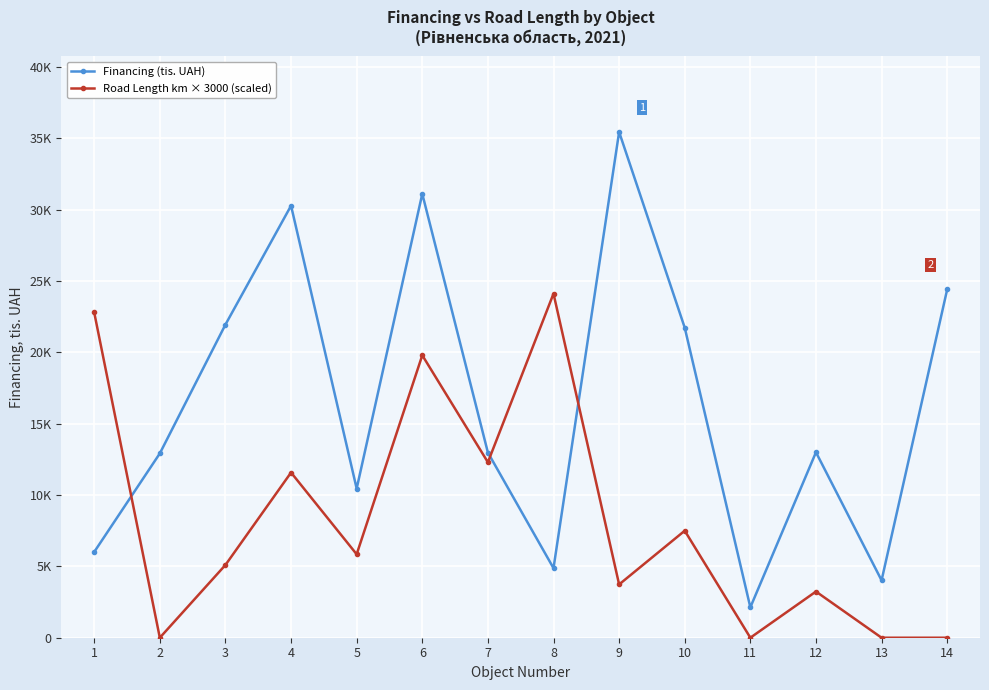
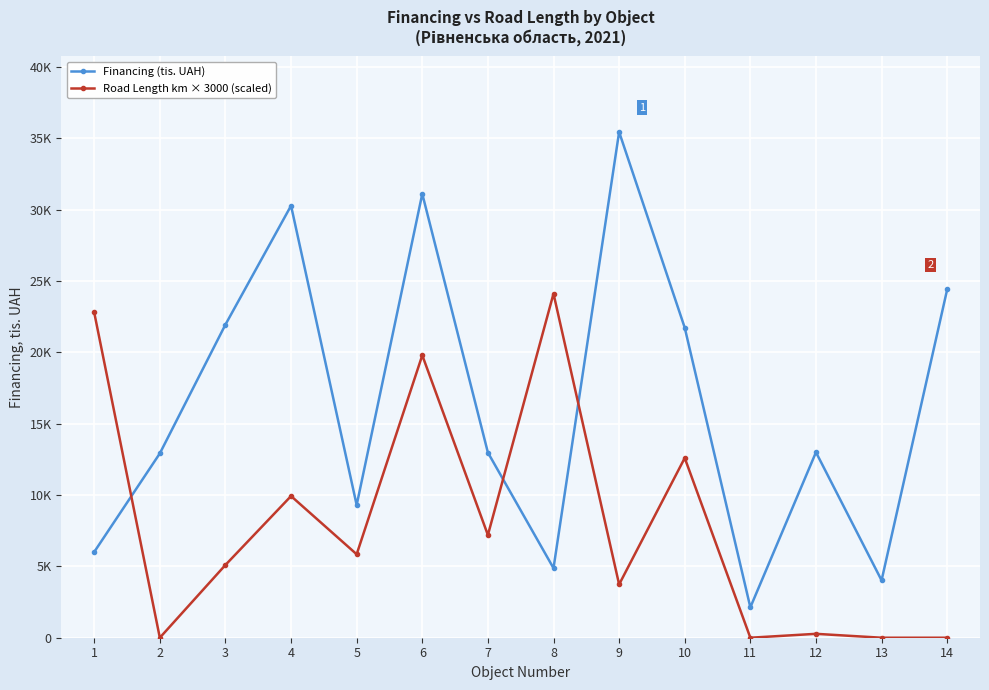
  {
    "Financing (tis. UAH)": {
      "1": 6000,
      "2": 12900,
      "3": 21900,
      "4": 30300,
-     "5": 10500,
+     "5": 9300,
      "6": 31100,
      "7": 13000,
      "8": 4900,
      "9": 35500,
      "10": 21700,
      "11": 2100,
      "12": 13000,
      "13": 4000
    },
    "Road Length km × 3000 (scaled)": {
      "1": 22800,
      "2": 0,
      "3": 5100,
-     "4": 11600,
+     "4": 9900,
      "5": 5900,
      "6": 19800,
-     "7": 12300,
+     "7": 7200,
      "8": 24100,
      "9": 3700,
-     "10": 7500,
+     "10": 12600,
      "11": 0,
-     "12": 3200,
+     "12": 300,
      "13": 0,
      "14": 0
    }
  }
